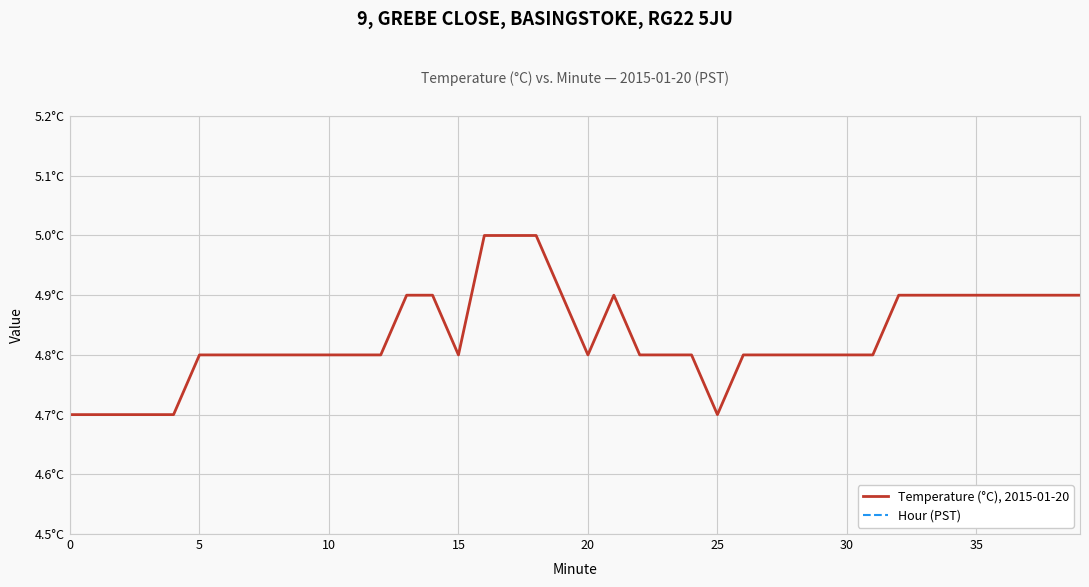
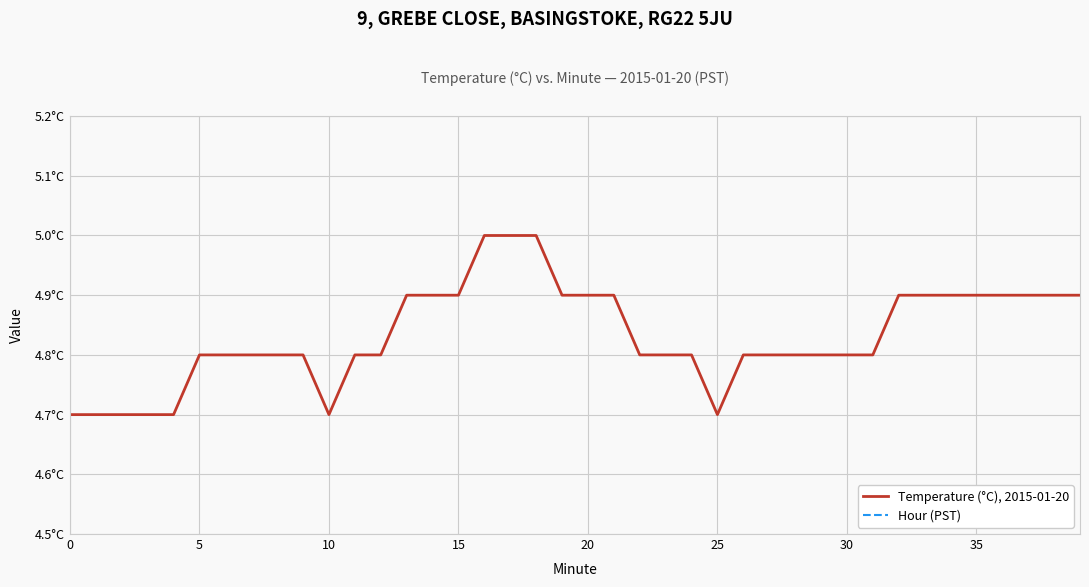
  {
    "Temperature (°C), 2015-01-20": {
      "0": "4.7°C",
      "5": "4.8°C",
-     "10": "4.8°C",
-     "15": "4.8°C",
-     "20": "4.8°C",
+     "10": "4.7°C",
+     "15": "4.9°C",
+     "20": "4.9°C",
      "25": "4.7°C",
      "30": "4.8°C",
      "35": "4.9°C"
    }
  }
